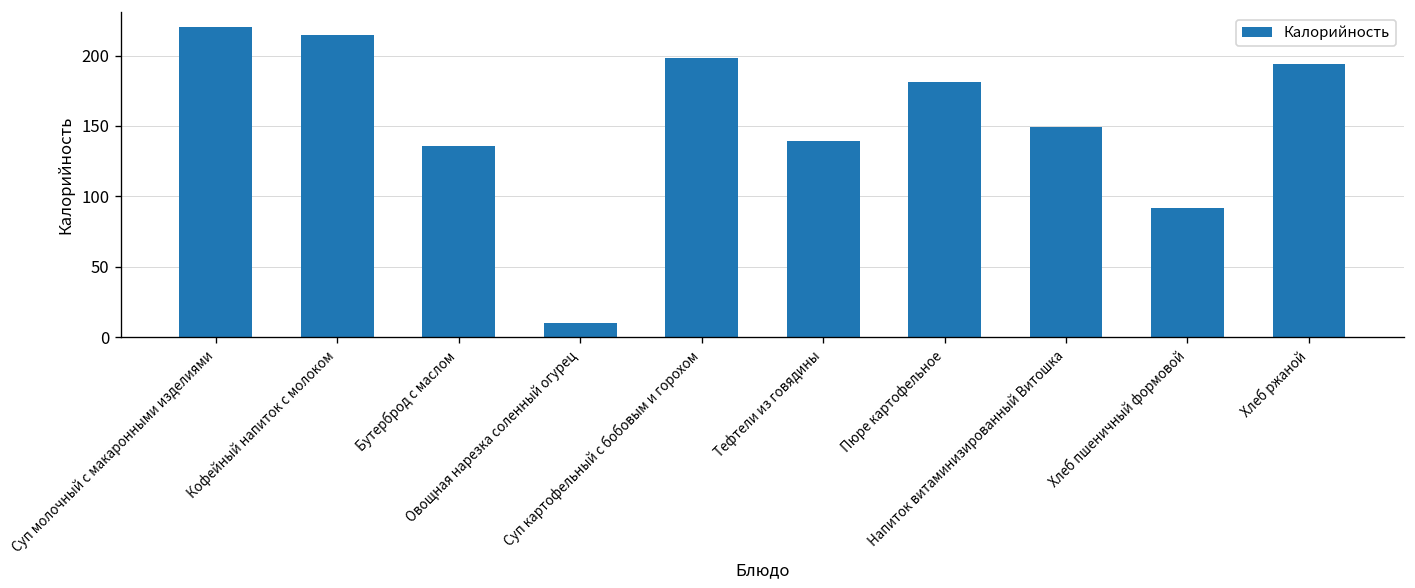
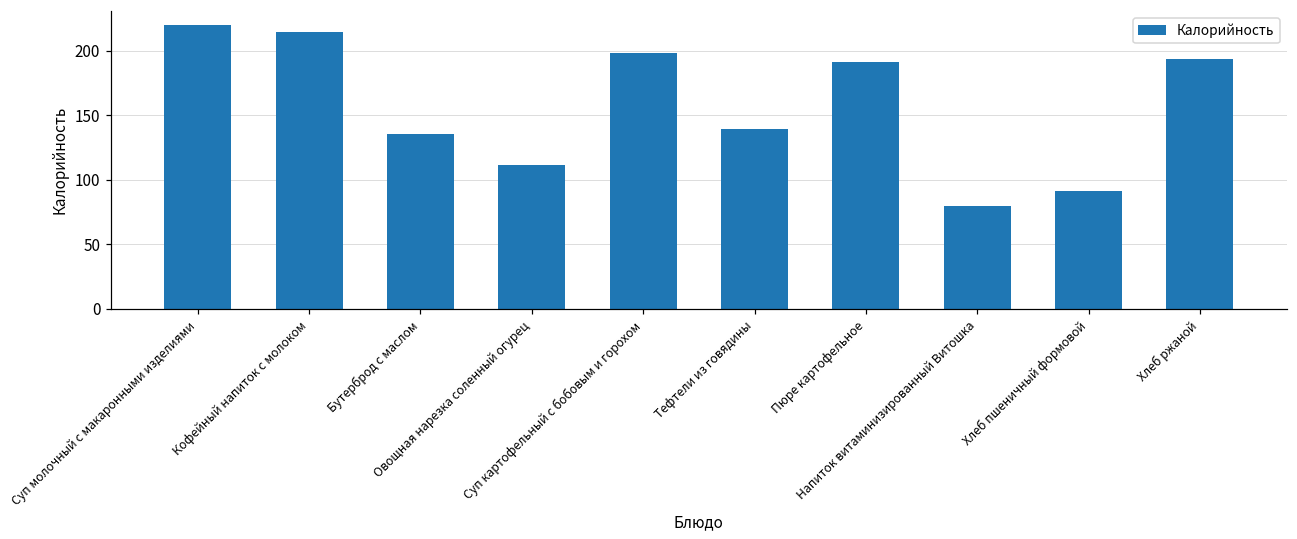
  {
    "Суп молочный с макаронными изделиями": 220,
    "Кофейный напиток с молоком": 215,
    "Бутерброд с маслом": 136,
-   "Овощная нарезка соленный огурец": 10,
+   "Овощная нарезка соленный огурец": 112,
    "Суп картофельный с бобовым и горохом": 199,
    "Тефтели из говядины": 139,
-   "Пюре картофельное": 182,
-   "Напиток витаминизированный Витошка": 149,
+   "Пюре картофельное": 192,
+   "Напиток витаминизированный Витошка": 80,
    "Хлеб пшеничный формовой": 92,
    "Хлеб ржаной": 194
  }
